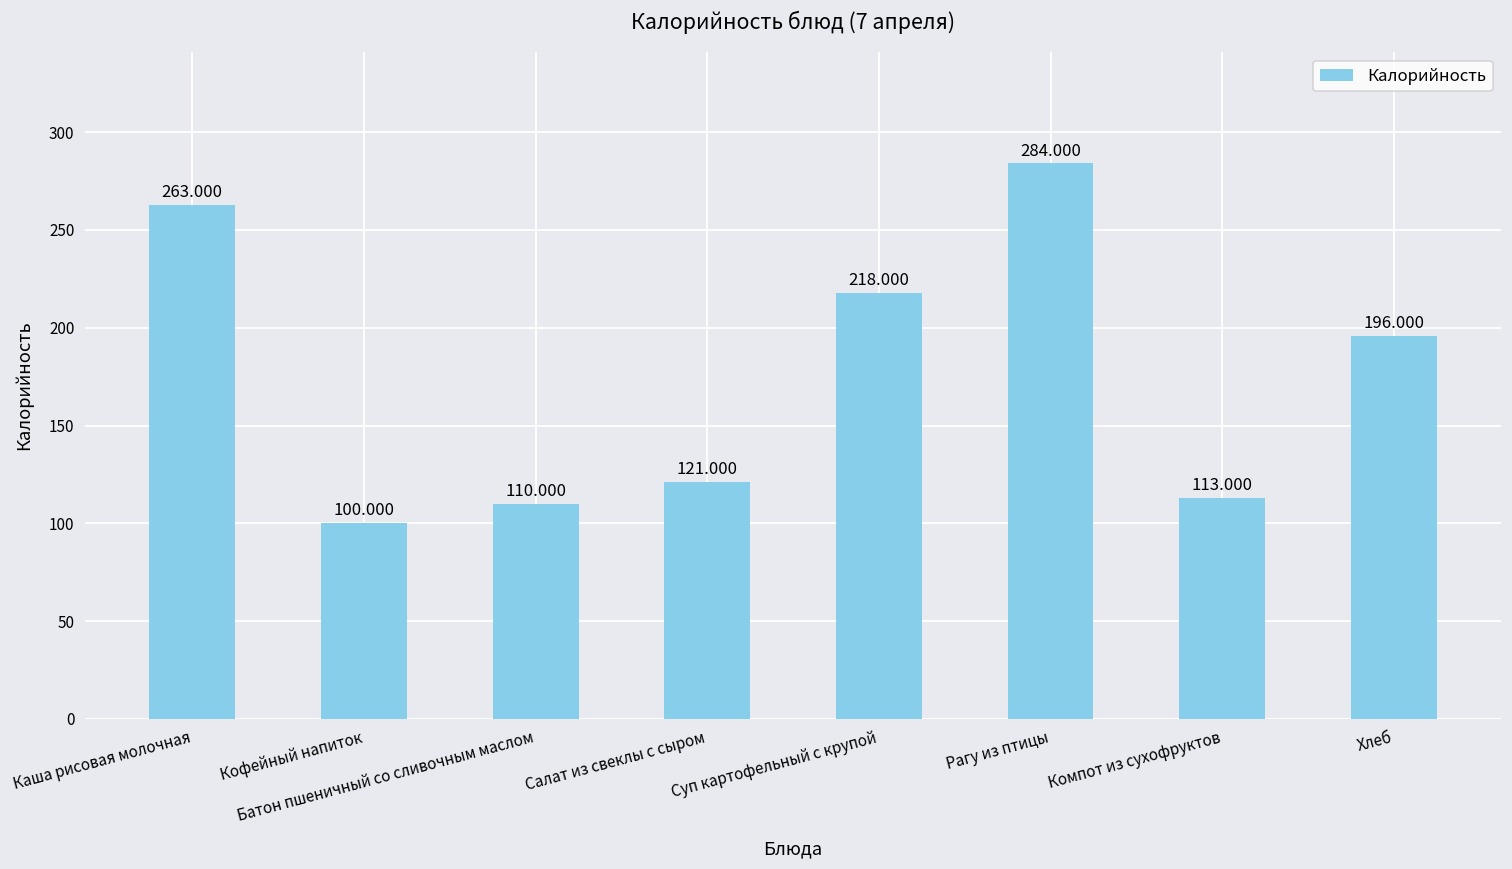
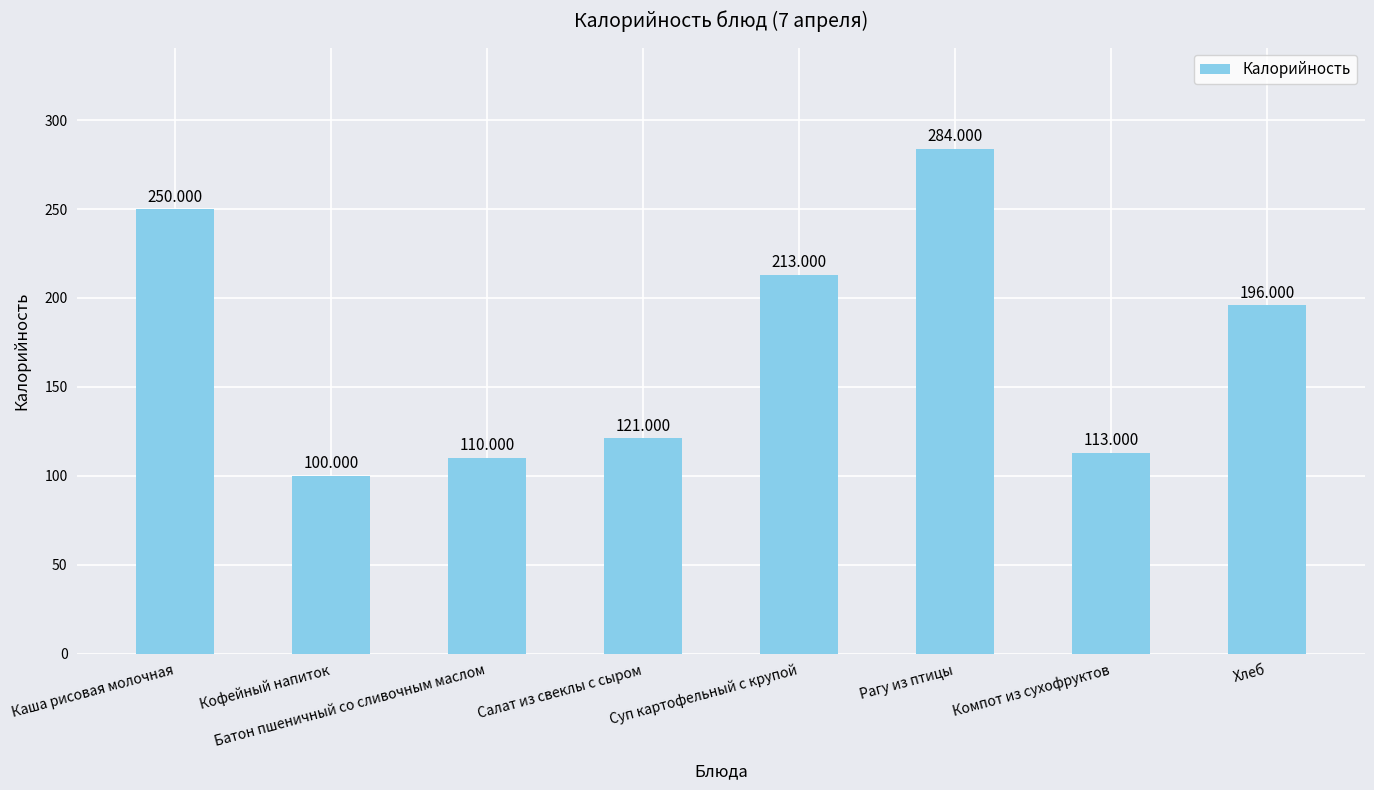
  {
-   "Каша рисовая молочная": 263.000,
+   "Каша рисовая молочная": 250.000,
    "Кофейный напиток": 100.000,
    "Батон пшеничный со сливочным маслом": 110.000,
    "Салат из свеклы с сыром": 121.000,
-   "Суп картофельный с крупой": 218.000,
+   "Суп картофельный с крупой": 213.000,
    "Рагу из птицы": 284.000,
    "Компот из сухофруктов": 113.000,
    "Хлеб": 196.000
  }
